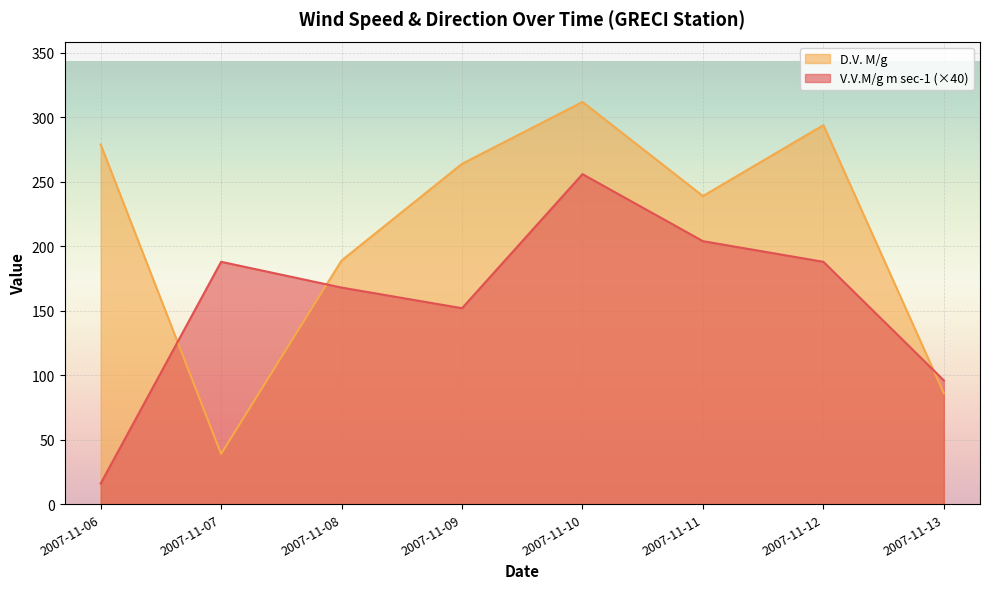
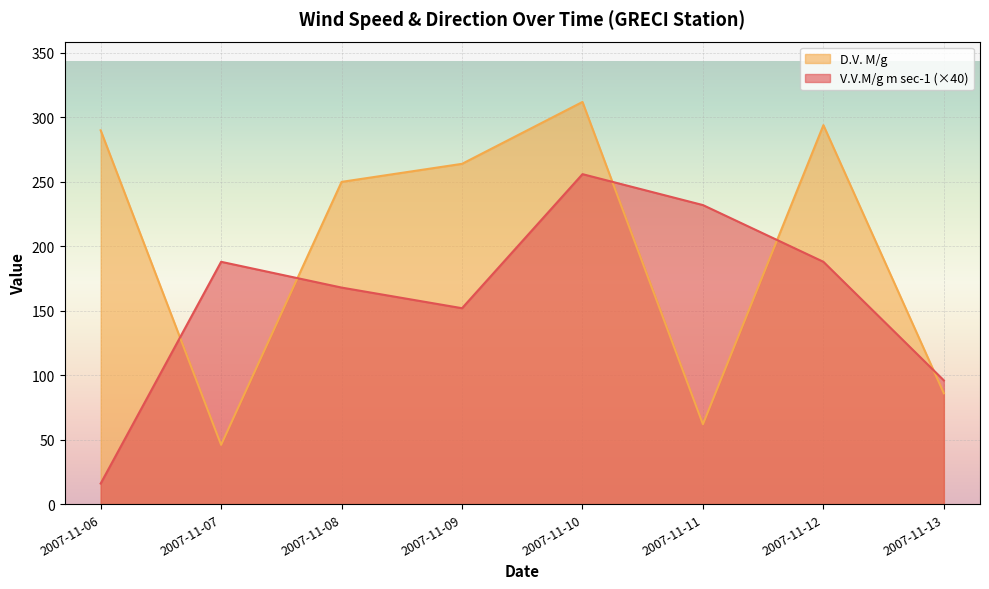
  {
    "D.V. M/g": {
-     "2007-11-06": 279,
-     "2007-11-07": 39,
-     "2007-11-08": 189,
+     "2007-11-06": 290,
+     "2007-11-07": 46,
+     "2007-11-08": 250,
      "2007-11-09": 264,
      "2007-11-10": 312,
-     "2007-11-11": 239,
+     "2007-11-11": 62,
      "2007-11-12": 294,
      "2007-11-13": 86
    },
    "V.V.M/g m sec-1 (×40)": {
      "2007-11-06": 16,
      "2007-11-07": 188,
      "2007-11-08": 168,
      "2007-11-09": 152,
      "2007-11-10": 256,
-     "2007-11-11": 204,
+     "2007-11-11": 232,
      "2007-11-12": 188,
      "2007-11-13": 96
    }
  }
